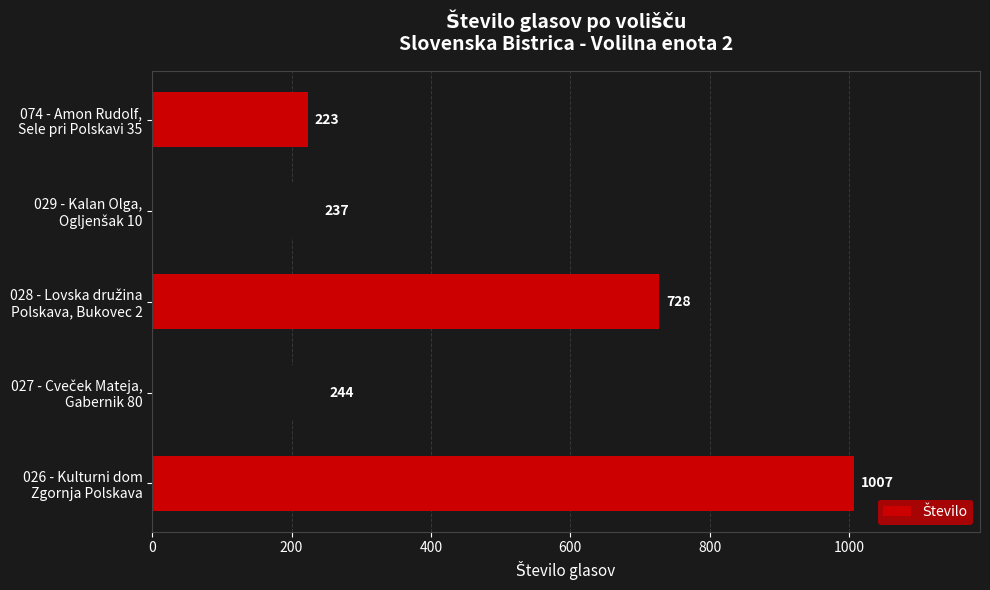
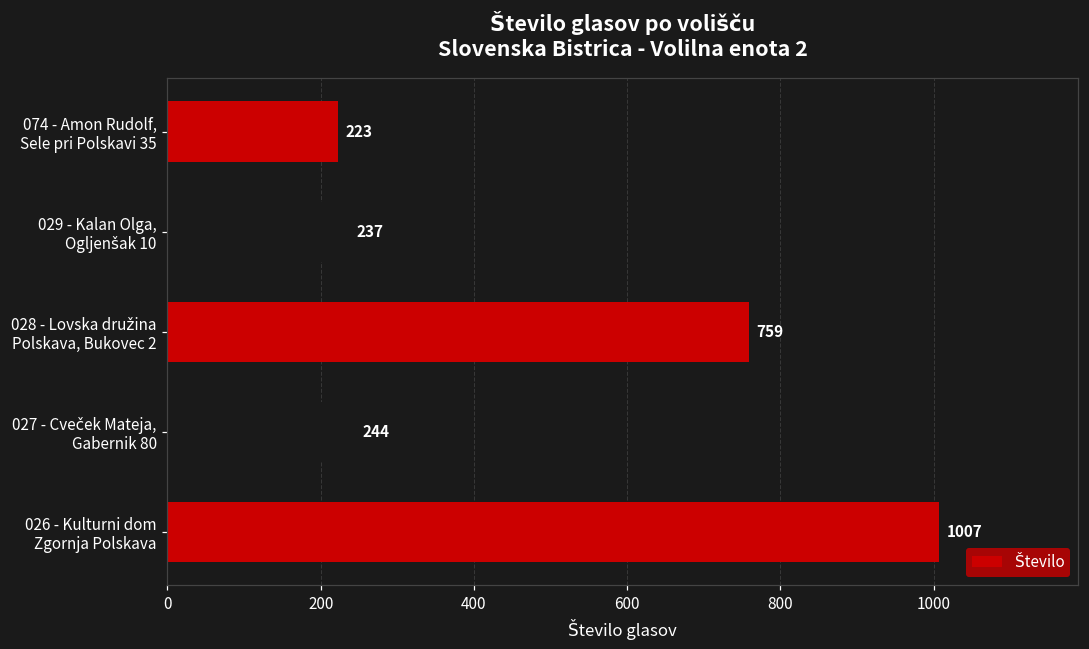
  {
    "074 - Amon Rudolf, Sele pri Polskavi 35": 223,
    "029 - Kalan Olga, Ogljenšak 10": 237,
-   "028 - Lovska družina Polskava, Bukovec 2": 728,
+   "028 - Lovska družina Polskava, Bukovec 2": 759,
    "027 - Cveček Mateja, Gabernik 80": 244,
    "026 - Kulturni dom Zgornja Polskava": 1007
  }
